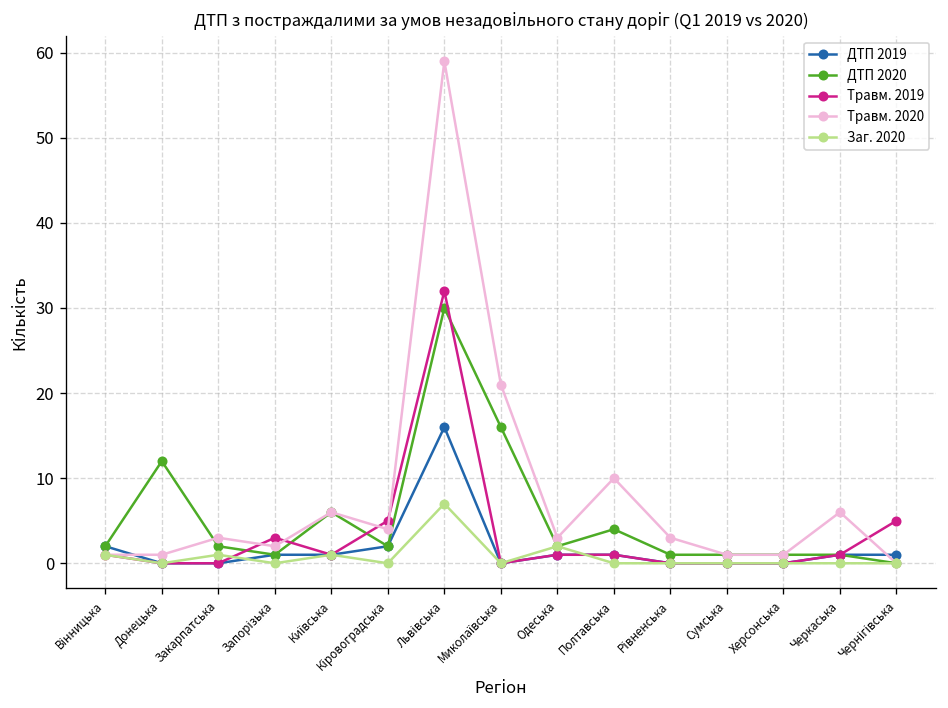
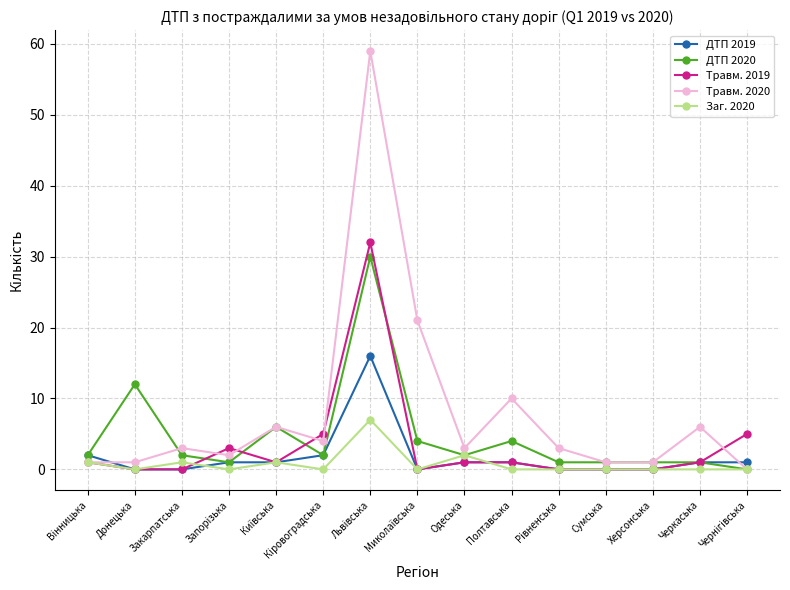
  {
    "ДТП 2019": {
      "Львівська": 16,
      "Чернігівська": 1
    },
    "ДТП 2020": {
      "Донецька": 12,
      "Закарпатська": 2,
      "Львівська": 30,
-     "Миколаївська": 16,
+     "Миколаївська": 4,
      "Полтавська": 4,
      "Рівненська": 1
    },
    "Травм. 2019": {
      "Запорізька": 3,
      "Кіровоградська": 5,
      "Львівська": 32,
      "Чернігівська": 5
    },
    "Травм. 2020": {
      "Донецька": 1,
      "Закарпатська": 3,
      "Запорізька": 2,
      "Кіровоградська": 4,
      "Львівська": 59,
      "Миколаївська": 21,
      "Одеська": 3,
      "Полтавська": 10,
      "Рівненська": 3,
      "Черкаська": 6
    },
    "Заг. 2020": {
      "Закарпатська": 1,
      "Запорізька": 0,
      "Кіровоградська": 0,
      "Львівська": 7,
      "Полтавська": 0,
      "Черкаська": 0
    }
  }
